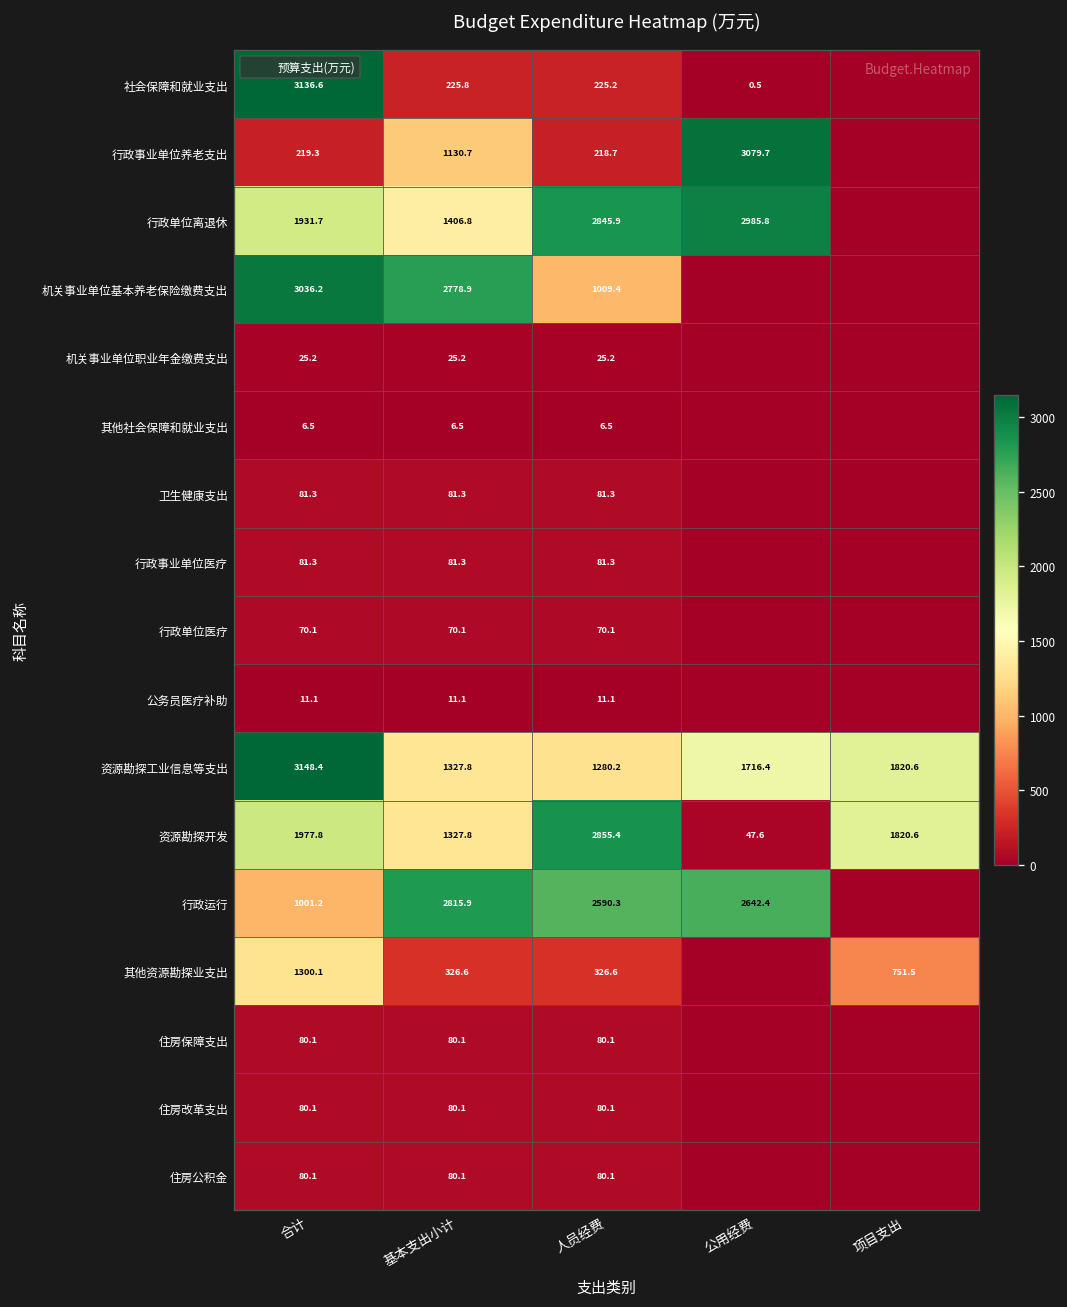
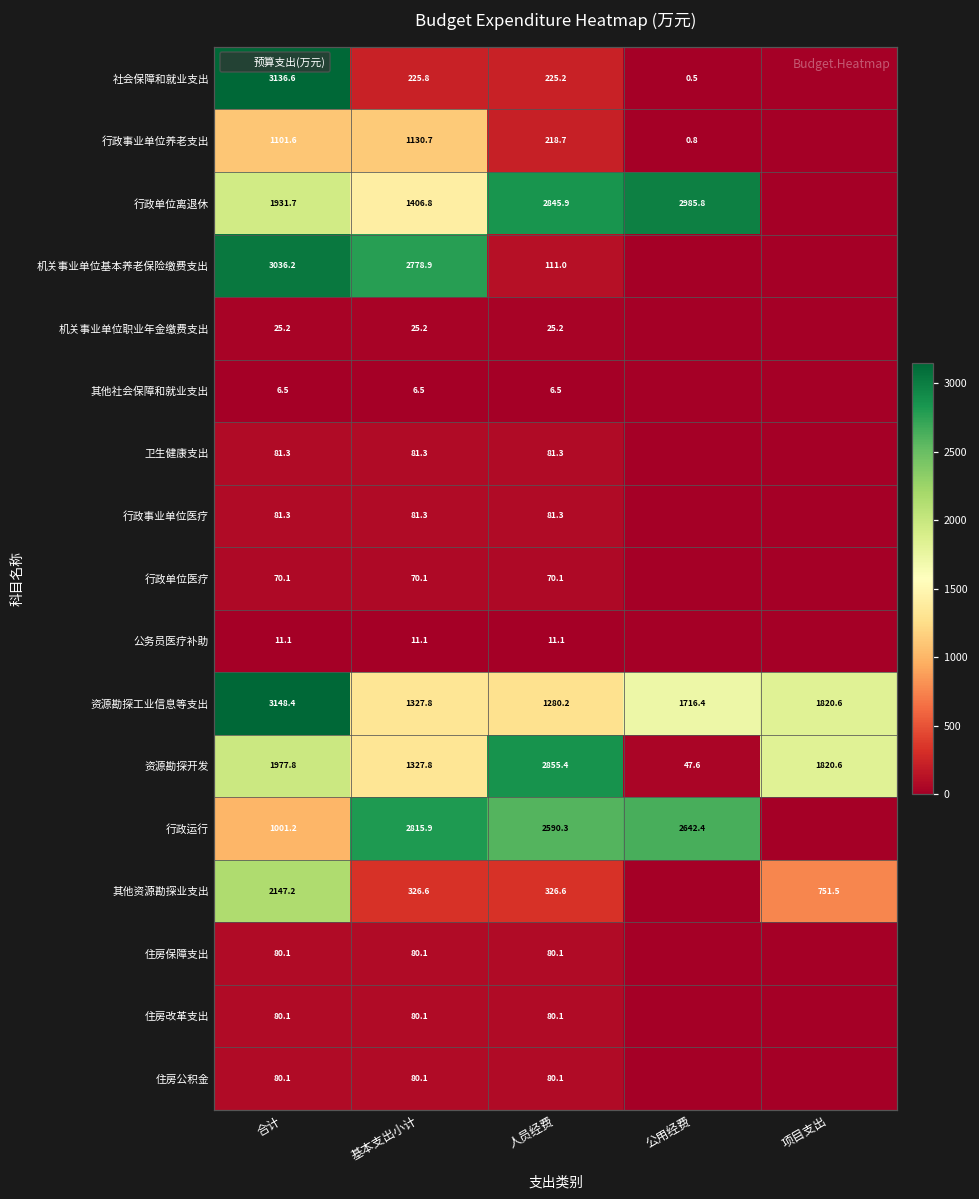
  {
    "社会保障和就业支出": {
      "合计": 3136.6,
      "基本支出小计": 225.8,
      "人员经费": 225.2,
      "公用经费": 0.5
    },
    "行政事业单位养老支出": {
-     "合计": 219.3,
+     "合计": 1101.6,
      "基本支出小计": 1130.7,
      "人员经费": 218.7,
-     "公用经费": 3079.7
+     "公用经费": 0.8
    },
    "行政单位离退休": {
      "合计": 1931.7,
      "基本支出小计": 1406.8,
      "人员经费": 2845.9,
      "公用经费": 2985.8
    },
    "机关事业单位基本养老保险缴费支出": {
      "合计": 3036.2,
      "基本支出小计": 2778.9,
-     "人员经费": 1009.4
+     "人员经费": 111.0
    },
    "机关事业单位职业年金缴费支出": {
      "合计": 25.2,
      "基本支出小计": 25.2,
      "人员经费": 25.2
    },
    "其他社会保障和就业支出": {
      "合计": 6.5,
      "基本支出小计": 6.5,
      "人员经费": 6.5
    },
    "卫生健康支出": {
      "合计": 81.3,
      "基本支出小计": 81.3,
      "人员经费": 81.3
    },
    "行政事业单位医疗": {
      "合计": 81.3,
      "基本支出小计": 81.3,
      "人员经费": 81.3
    },
    "行政单位医疗": {
      "合计": 70.1,
      "基本支出小计": 70.1,
      "人员经费": 70.1
    },
    "公务员医疗补助": {
      "合计": 11.1,
      "基本支出小计": 11.1,
      "人员经费": 11.1
    },
    "资源勘探工业信息等支出": {
      "合计": 3148.4,
      "基本支出小计": 1327.8,
      "人员经费": 1280.2,
      "公用经费": 1716.4,
      "项目支出": 1820.6
    },
    "资源勘探开发": {
      "合计": 1977.8,
      "基本支出小计": 1327.8,
      "人员经费": 2855.4,
      "公用经费": 47.6,
      "项目支出": 1820.6
    },
    "行政运行": {
      "合计": 1001.2,
      "基本支出小计": 2815.9,
      "人员经费": 2590.3,
      "公用经费": 2642.4
    },
    "其他资源勘探业支出": {
-     "合计": 1300.1,
+     "合计": 2147.2,
      "基本支出小计": 326.6,
      "人员经费": 326.6,
      "项目支出": 751.5
    },
    "住房保障支出": {
      "合计": 80.1,
      "基本支出小计": 80.1,
      "人员经费": 80.1
    },
    "住房改革支出": {
      "合计": 80.1,
      "基本支出小计": 80.1,
      "人员经费": 80.1
    },
    "住房公积金": {
      "合计": 80.1,
      "基本支出小计": 80.1,
      "人员经费": 80.1
    }
  }
